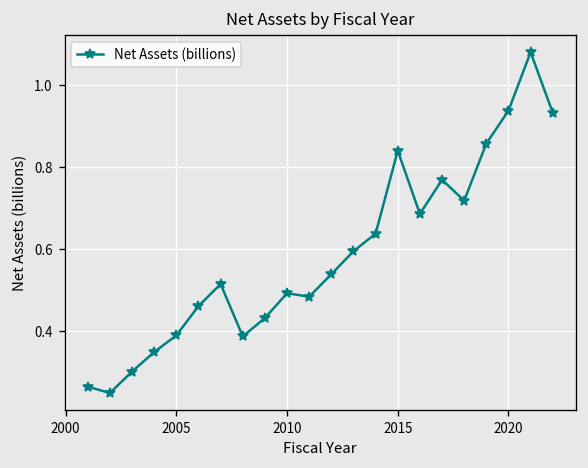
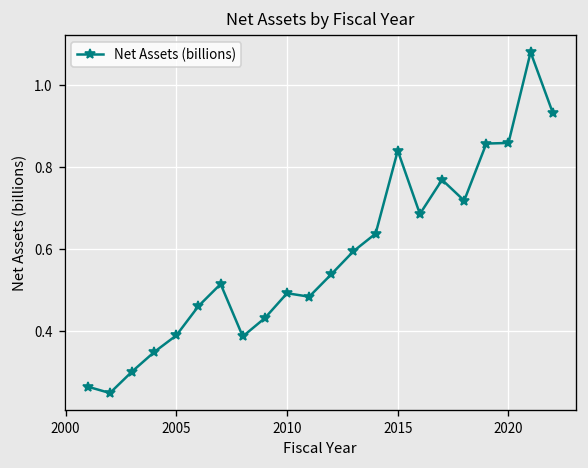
  {
    "2005": 0.39,
    "2010": 0.49,
    "2015": 0.84,
-   "2020": 0.94
+   "2020": 0.86
  }
